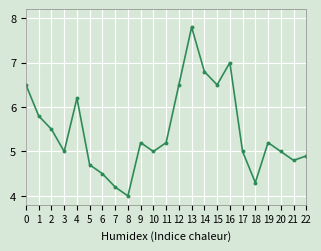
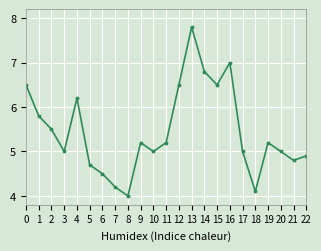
  {
    "0": 6.5,
    "1": 5.8,
    "2": 5.5,
    "3": 5.0,
    "4": 6.2,
    "5": 4.7,
    "6": 4.5,
    "7": 4.2,
    "8": 4.0,
    "9": 5.2,
    "10": 5.0,
    "11": 5.2,
    "12": 6.5,
    "13": 7.8,
    "14": 6.8,
    "15": 6.5,
    "16": 7.0,
    "17": 5.0,
-   "18": 4.3,
+   "18": 4.1,
    "19": 5.2,
    "20": 5.0,
    "21": 4.8,
    "22": 4.9
  }
